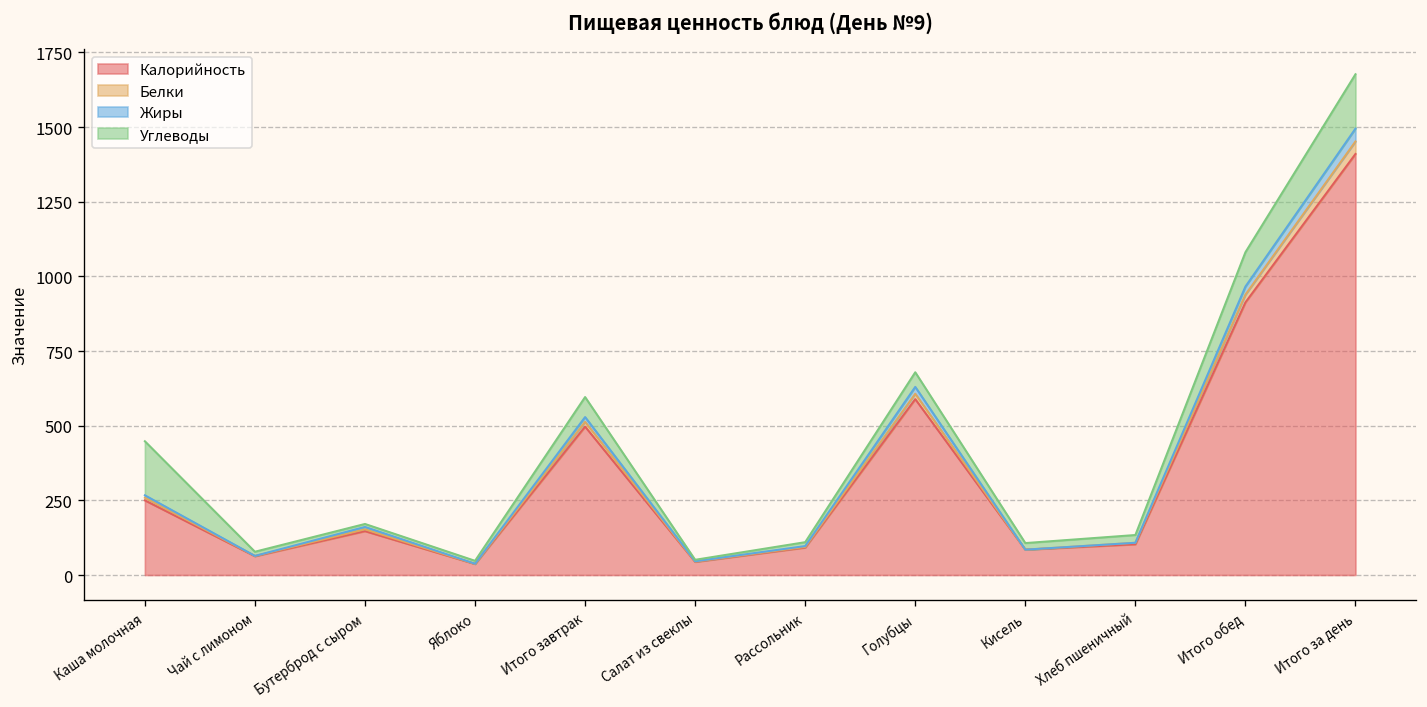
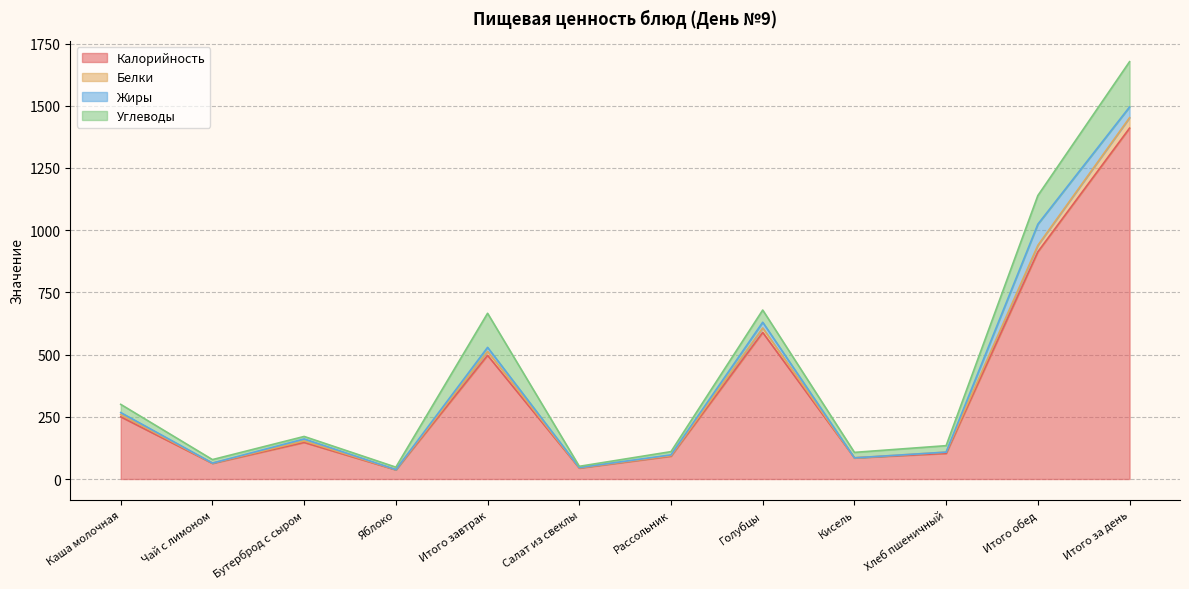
  {
    "Калорийность": {
      "Итого завтрак": 500,
      "Голубцы": 590,
      "Итого обед": 910,
      "Итого за день": 1410
    },
    "Белки": {
      "Итого завтрак": 20,
      "Голубцы": 20,
      "Итого обед": 30,
      "Итого за день": 40
    },
    "Жиры": {
      "Итого завтрак": 20,
      "Голубцы": 20,
-     "Итого обед": 30,
+     "Итого обед": 90,
      "Итого за день": 40
    },
    "Углеводы": {
-     "Каша молочная": 180,
+     "Каша молочная": 30,
      "Чай с лимоном": 10,
-     "Итого завтрак": 70,
+     "Итого завтрак": 140,
      "Рассольник": 10,
      "Голубцы": 50,
      "Кисель": 20,
      "Хлеб пшеничный": 30,
      "Итого обед": 120,
      "Итого за день": 180
    }
  }
